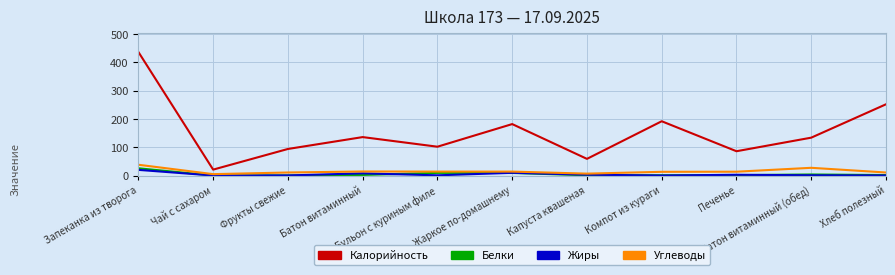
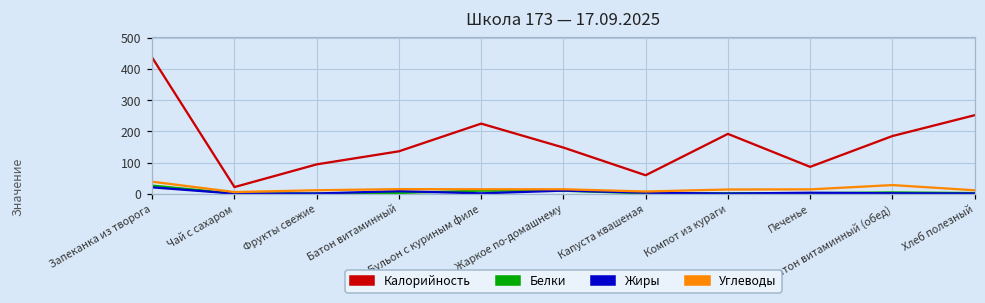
  {
    "Калорийность": {
      "Запеканка из творога": 440,
      "Чай с сахаром": 20,
      "Фрукты свежие": 90,
      "Батон витаминный": 140,
-     "Бульон с куриным филе": 100,
-     "Жаркое по-домашнему": 180,
+     "Бульон с куриным филе": 230,
+     "Жаркое по-домашнему": 150,
      "Капуста квашеная": 60,
      "Компот из кураги": 190,
      "Печенье": 90,
-     "Батон витаминный (обед)": 130,
+     "Батон витаминный (обед)": 190,
      "Хлеб полезный": 250
    },
    "Углеводы": {
      "Запеканка из творога": 40,
      "Фрукты свежие": 10,
      "Компот из кураги": 10,
      "Печенье": 10,
      "Батон витаминный (обед)": 30
    }
  }
